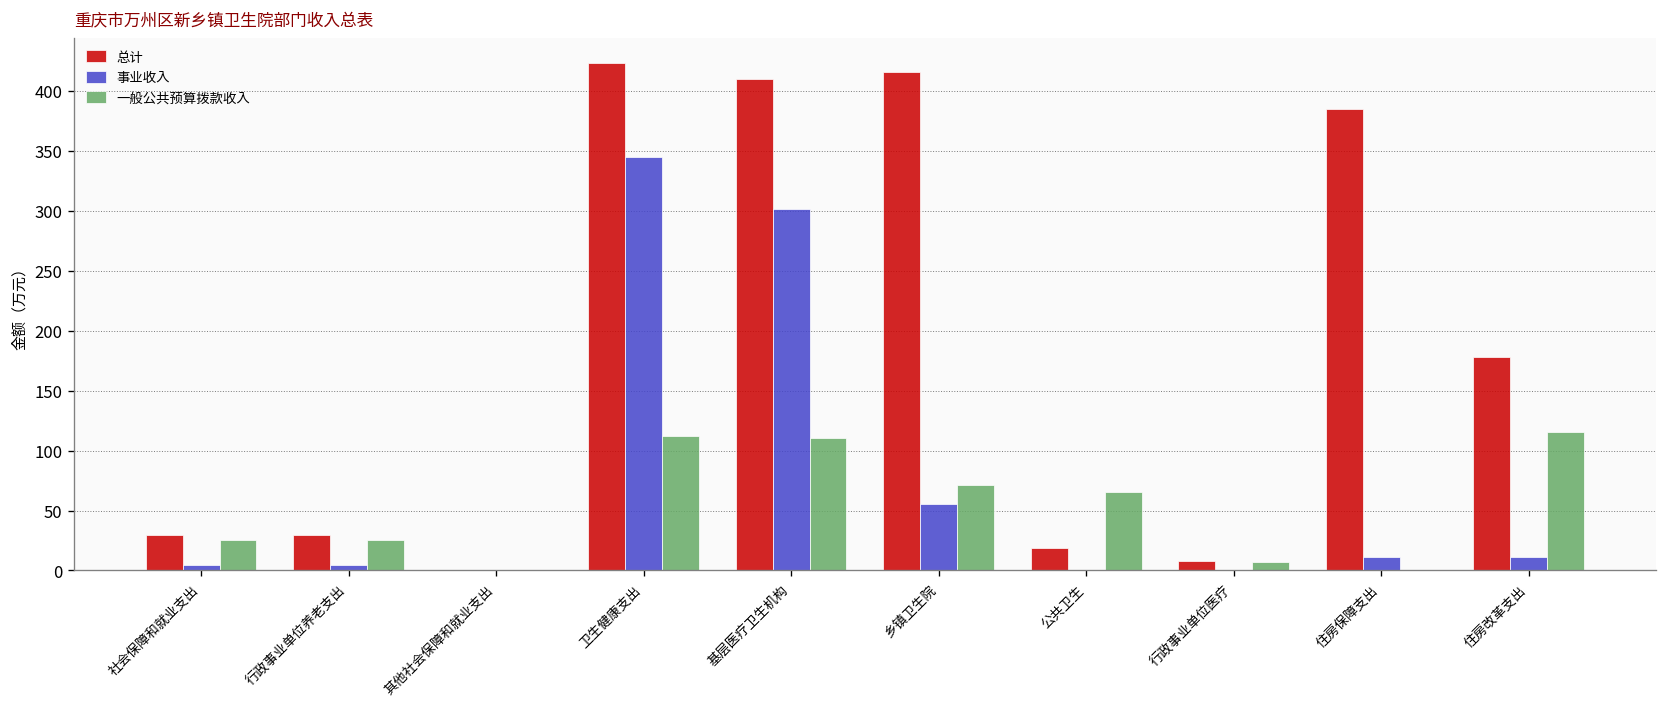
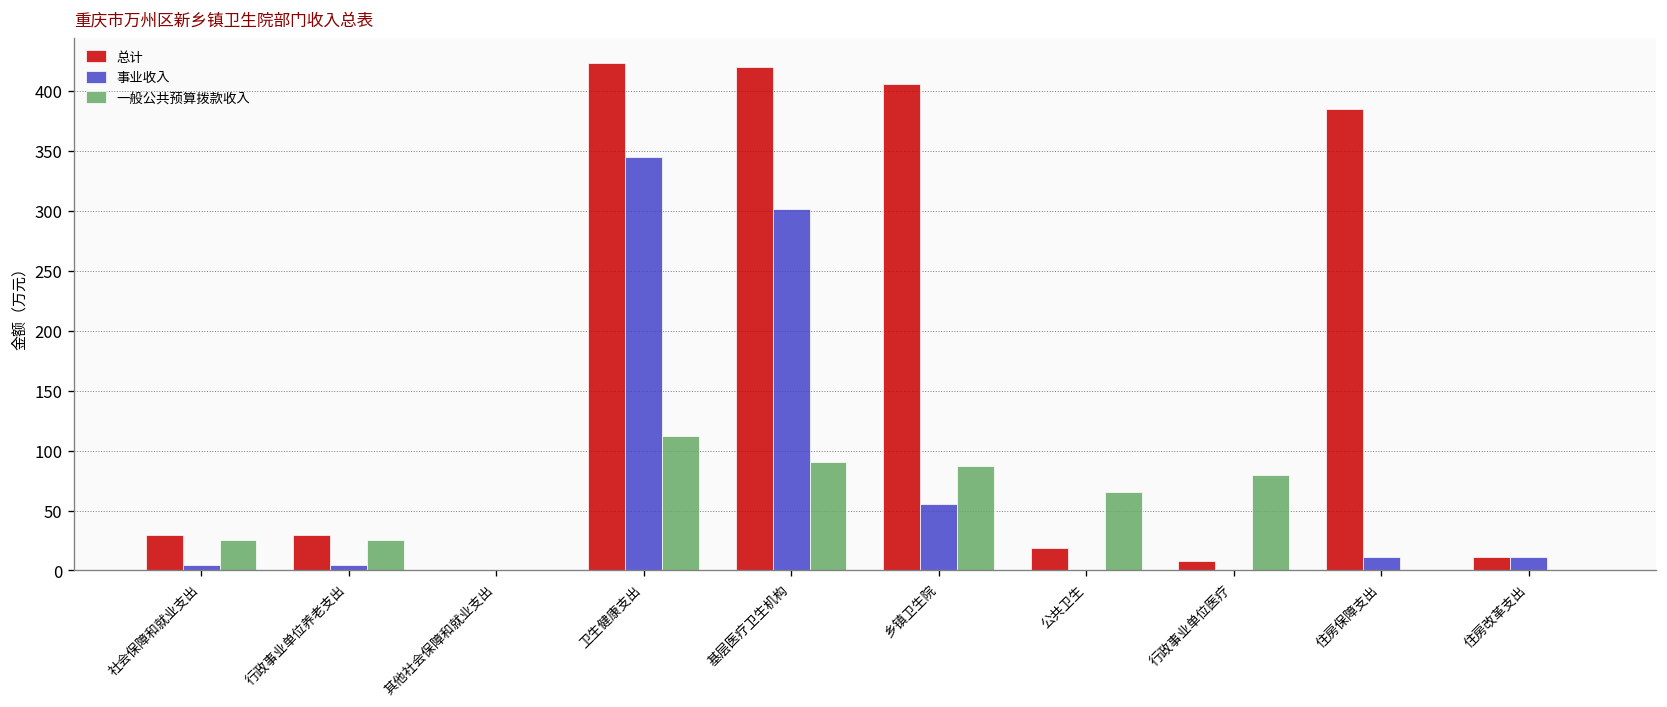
  {
    "总计": {
      "社会保障和就业支出": 30,
      "行政事业单位养老支出": 30,
      "卫生健康支出": 420,
-     "基层医疗卫生机构": 410,
-     "乡镇卫生院": 420,
+     "基层医疗卫生机构": 420,
+     "乡镇卫生院": 410,
      "公共卫生": 20,
      "行政事业单位医疗": 10,
      "住房保障支出": 390,
-     "住房改革支出": 180
+     "住房改革支出": 10
    },
    "事业收入": {
      "社会保障和就业支出": 0,
      "行政事业单位养老支出": 0,
      "卫生健康支出": 340,
      "基层医疗卫生机构": 300,
      "乡镇卫生院": 60,
      "公共卫生": 0,
      "住房保障支出": 10,
      "住房改革支出": 10
    },
    "一般公共预算拨款收入": {
      "社会保障和就业支出": 30,
      "行政事业单位养老支出": 30,
      "其他社会保障和就业支出": 0,
      "卫生健康支出": 110,
-     "基层医疗卫生机构": 110,
-     "乡镇卫生院": 70,
+     "基层医疗卫生机构": 90,
+     "乡镇卫生院": 90,
      "公共卫生": 70,
-     "行政事业单位医疗": 10,
+     "行政事业单位医疗": 80,
      "住房保障支出": 0,
-     "住房改革支出": 120
+     "住房改革支出": 0
    }
  }
